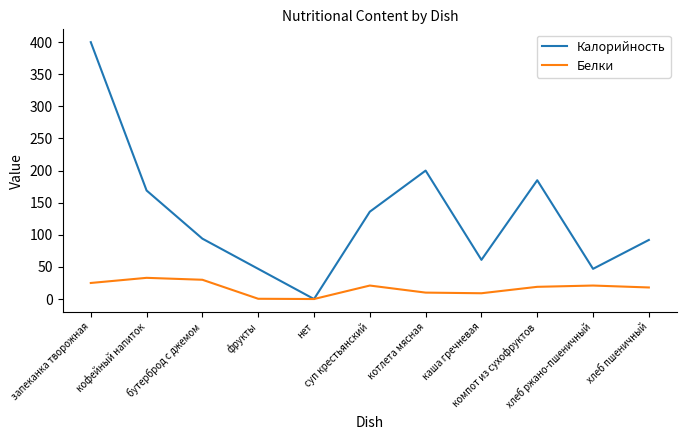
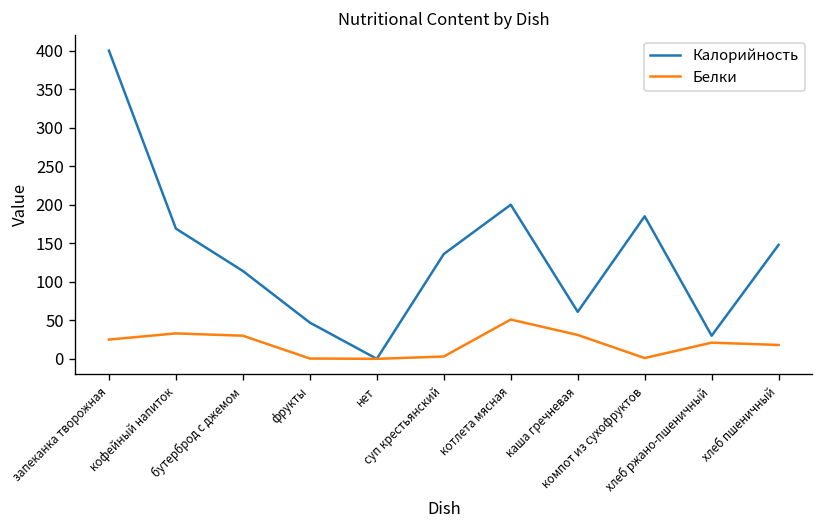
  {
    "Калорийность": {
      "запеканка творожная": 400,
      "кофейный напиток": 170,
-     "бутерброд с джемом": 90,
+     "бутерброд с джемом": 110,
      "фрукты": 50,
      "суп крестьянский": 140,
      "котлета мясная": 200,
      "каша гречневая": 60,
      "компот из сухофруктов": 190,
-     "хлеб ржано-пшеничный": 50,
-     "хлеб пшеничный": 90
+     "хлеб ржано-пшеничный": 30,
+     "хлеб пшеничный": 150
    },
    "Белки": {
      "запеканка творожная": 30,
      "кофейный напиток": 30,
      "бутерброд с джемом": 30,
      "фрукты": 0,
-     "суп крестьянский": 20,
-     "котлета мясная": 10,
-     "каша гречневая": 10,
-     "компот из сухофруктов": 20,
+     "суп крестьянский": 0,
+     "котлета мясная": 50,
+     "каша гречневая": 30,
+     "компот из сухофруктов": 0,
      "хлеб ржано-пшеничный": 20,
      "хлеб пшеничный": 20
    }
  }
